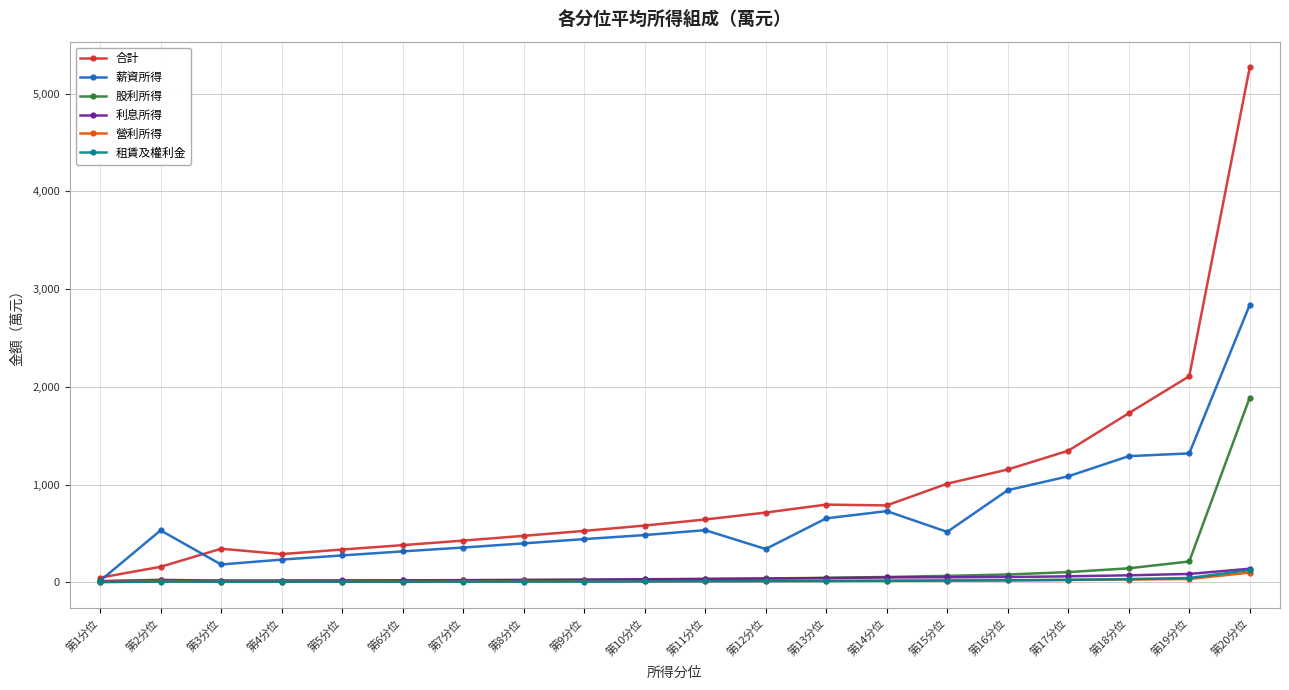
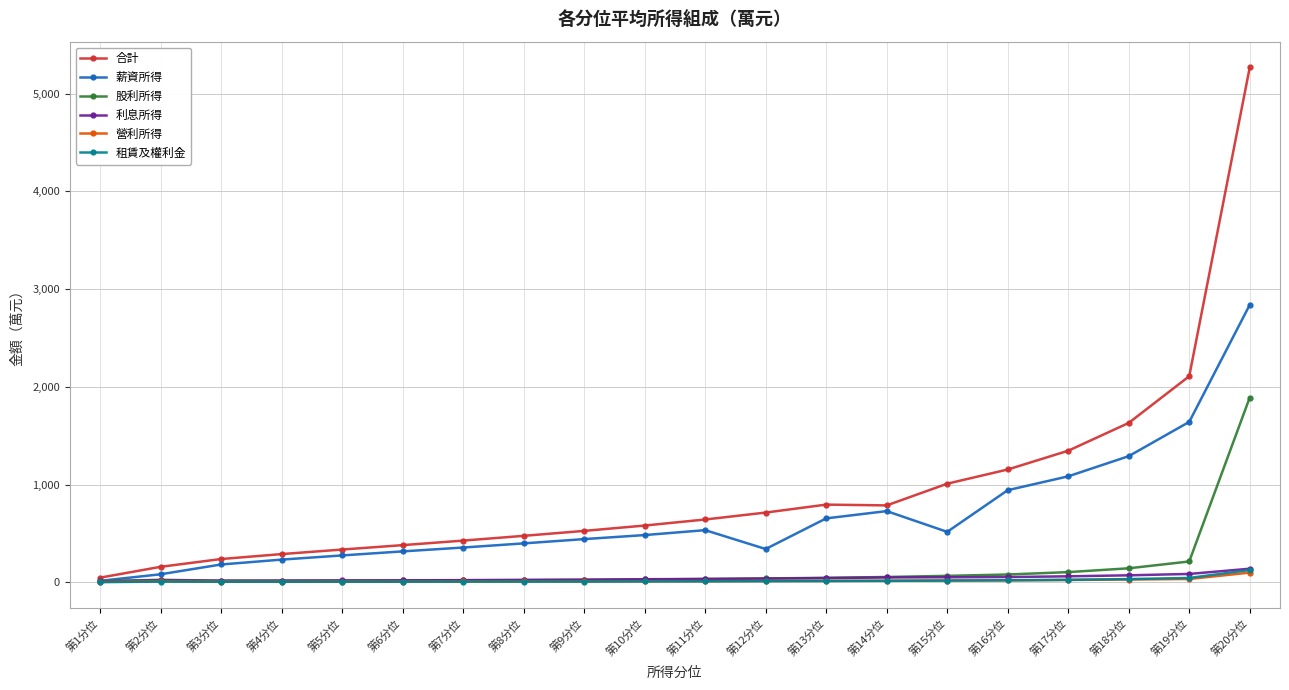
  {
    "合計": {
      "第1分位": "0",
      "第2分位": "200",
-     "第3分位": "300",
+     "第3分位": "200",
      "第4分位": "300",
      "第5分位": "300",
      "第6分位": "400",
      "第7分位": "400",
      "第8分位": "500",
      "第9分位": "500",
      "第10分位": "600",
      "第11分位": "600",
      "第12分位": "700",
      "第13分位": "800",
      "第14分位": "800",
      "第15分位": "1,000",
      "第16分位": "1,200",
      "第17分位": "1,300",
-     "第18分位": "1,700",
+     "第18分位": "1,600",
      "第19分位": "2,100",
      "第20分位": "5,300"
    },
    "薪資所得": {
-     "第2分位": "500",
+     "第2分位": "100",
      "第3分位": "200",
      "第4分位": "200",
      "第5分位": "300",
      "第6分位": "300",
      "第7分位": "400",
      "第8分位": "400",
      "第9分位": "400",
      "第10分位": "500",
      "第11分位": "500",
      "第12分位": "300",
      "第13分位": "700",
      "第14分位": "700",
      "第15分位": "500",
      "第16分位": "900",
      "第17分位": "1,100",
      "第18分位": "1,300",
-     "第19分位": "1,300",
+     "第19分位": "1,600",
      "第20分位": "2,800"
    },
    "股利所得": {
      "第16分位": "100",
      "第17分位": "100",
      "第18分位": "100",
      "第19分位": "200",
      "第20分位": "1,900"
    },
    "利息所得": {
      "第16分位": "100",
      "第17分位": "100",
      "第18分位": "100",
      "第19分位": "100"
    },
    "營利所得": {
      "第20分位": "100"
    }
  }
